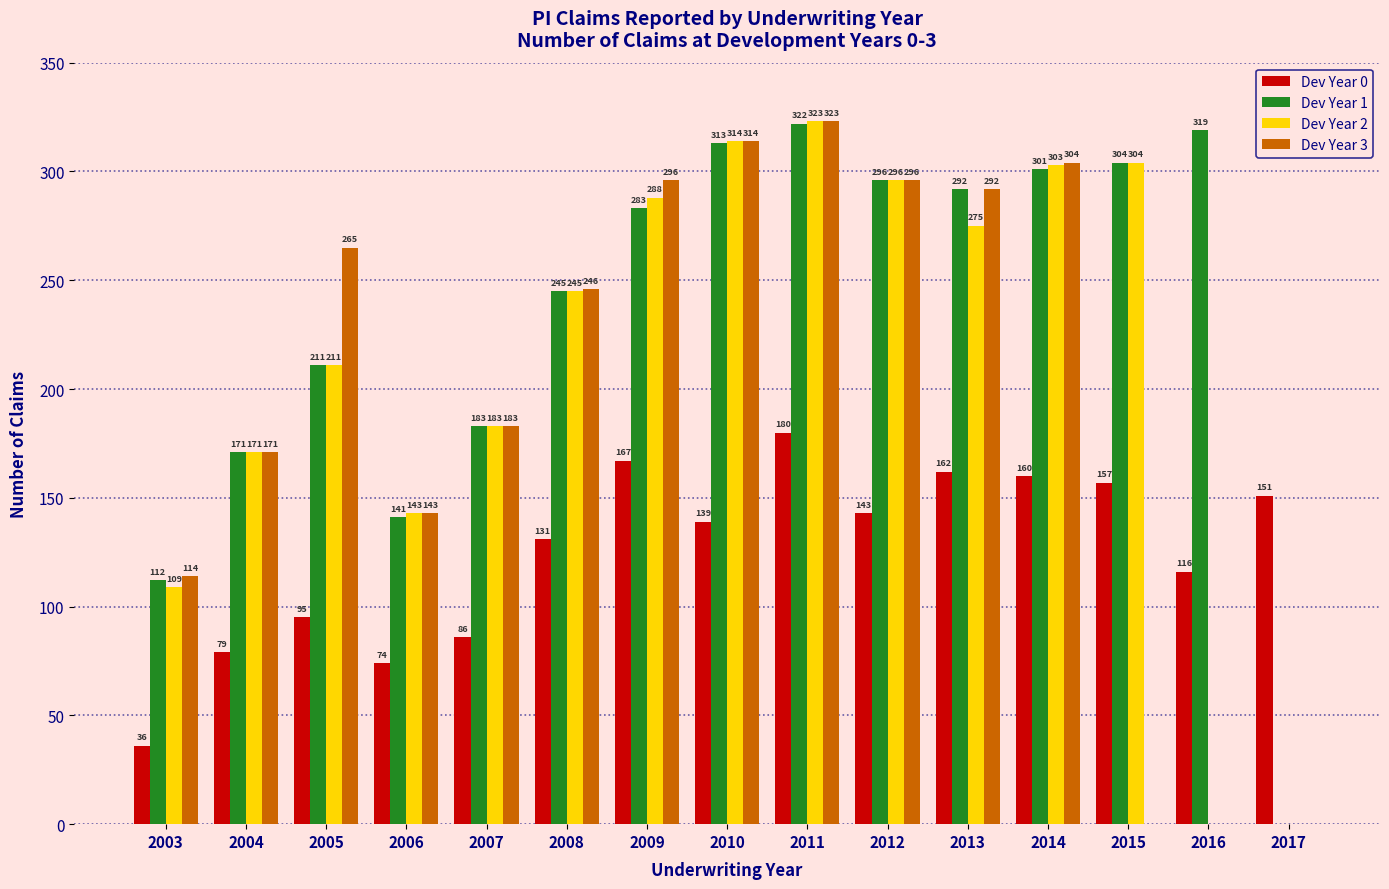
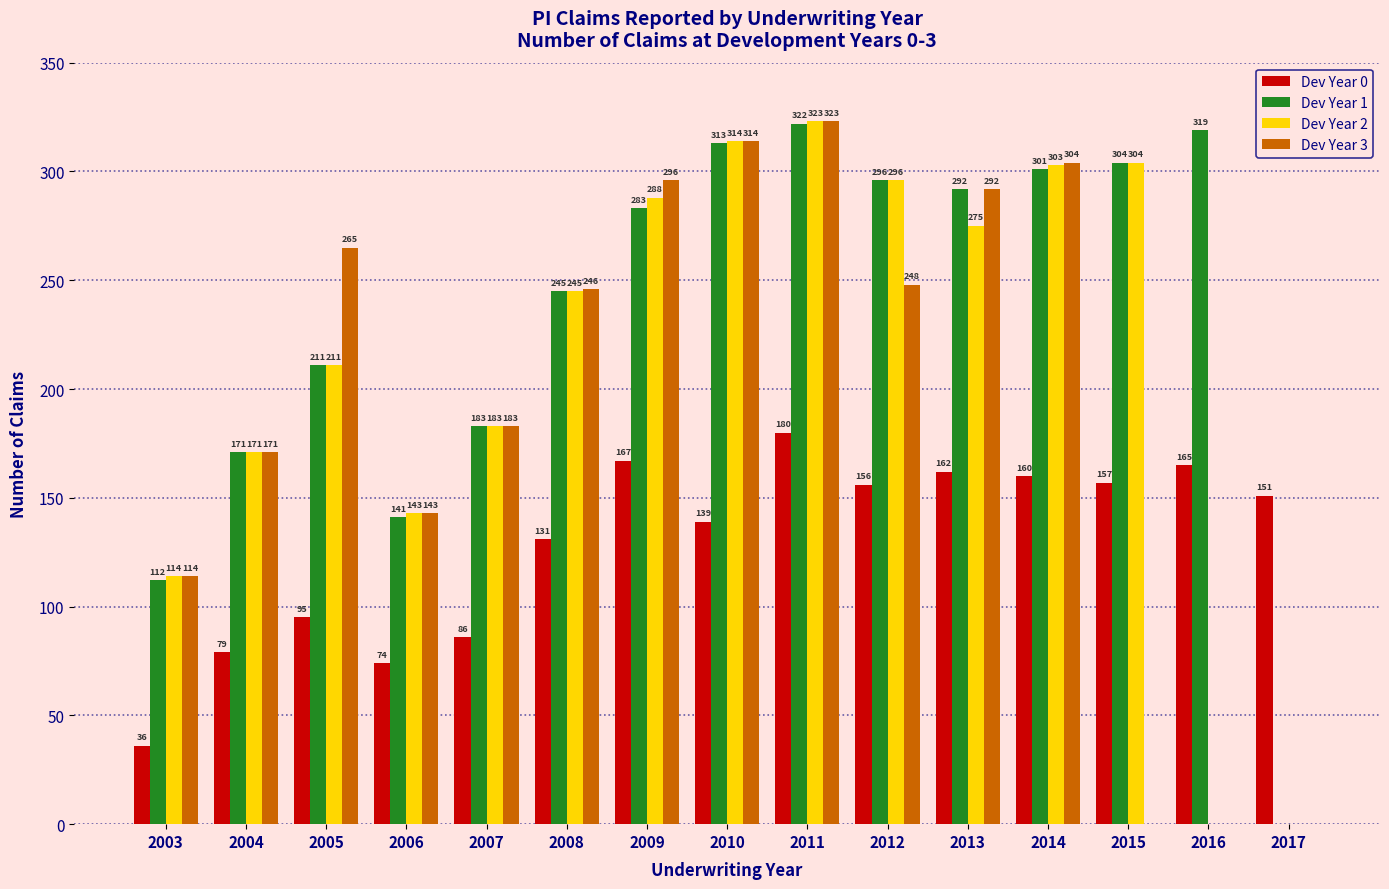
  {
    "Dev Year 0": {
      "2003": 36,
      "2004": 79,
      "2005": 95,
      "2006": 74,
      "2007": 86,
      "2008": 131,
      "2009": 167,
      "2010": 139,
      "2011": 180,
-     "2012": 143,
+     "2012": 156,
      "2013": 162,
      "2014": 160,
      "2015": 157,
-     "2016": 116,
+     "2016": 165,
      "2017": 151
    },
    "Dev Year 1": {
      "2003": 112,
      "2004": 171,
      "2005": 211,
      "2006": 141,
      "2007": 183,
      "2008": 245,
      "2009": 283,
      "2010": 313,
      "2011": 322,
      "2012": 296,
      "2013": 292,
      "2014": 301,
      "2015": 304,
      "2016": 319
    },
    "Dev Year 2": {
-     "2003": 109,
+     "2003": 114,
      "2004": 171,
      "2005": 211,
      "2006": 143,
      "2007": 183,
      "2008": 245,
      "2009": 288,
      "2010": 314,
      "2011": 323,
      "2012": 296,
      "2013": 275,
      "2014": 303,
      "2015": 304
    },
    "Dev Year 3": {
      "2003": 114,
      "2004": 171,
      "2005": 265,
      "2006": 143,
      "2007": 183,
      "2008": 246,
      "2009": 296,
      "2010": 314,
      "2011": 323,
-     "2012": 296,
+     "2012": 248,
      "2013": 292,
      "2014": 304
    }
  }
